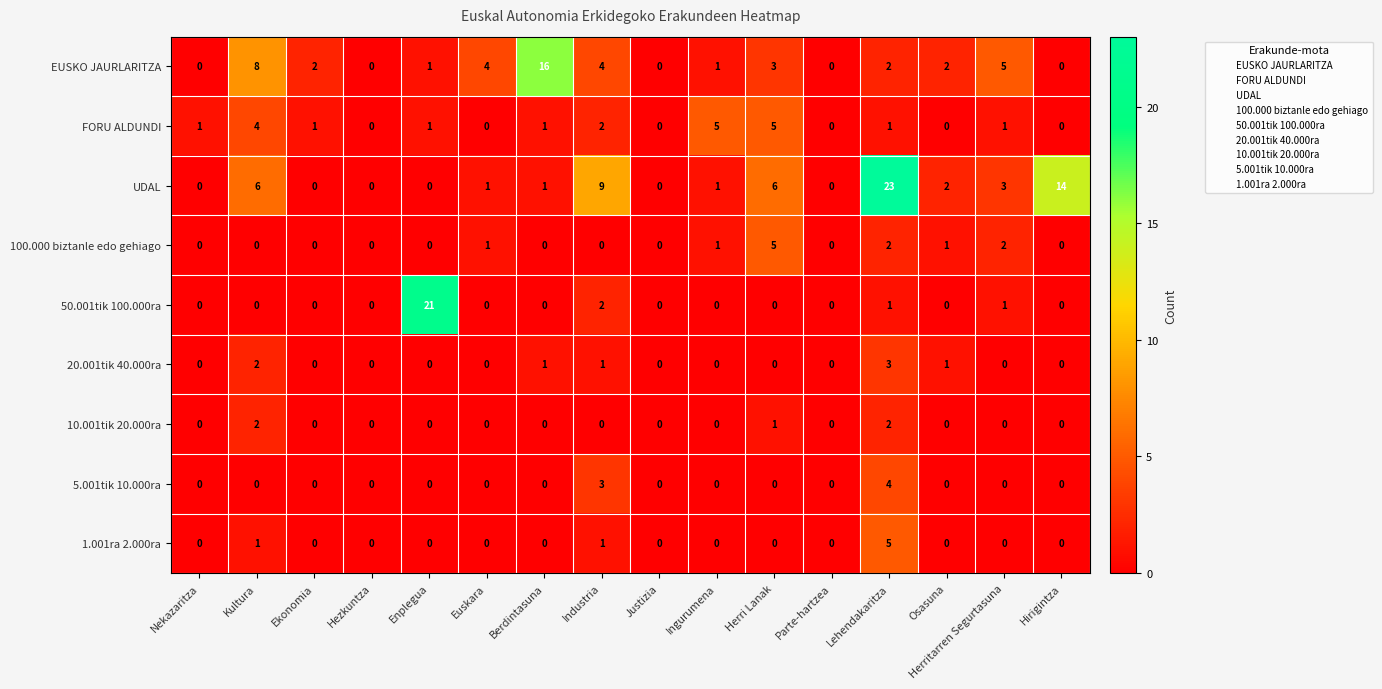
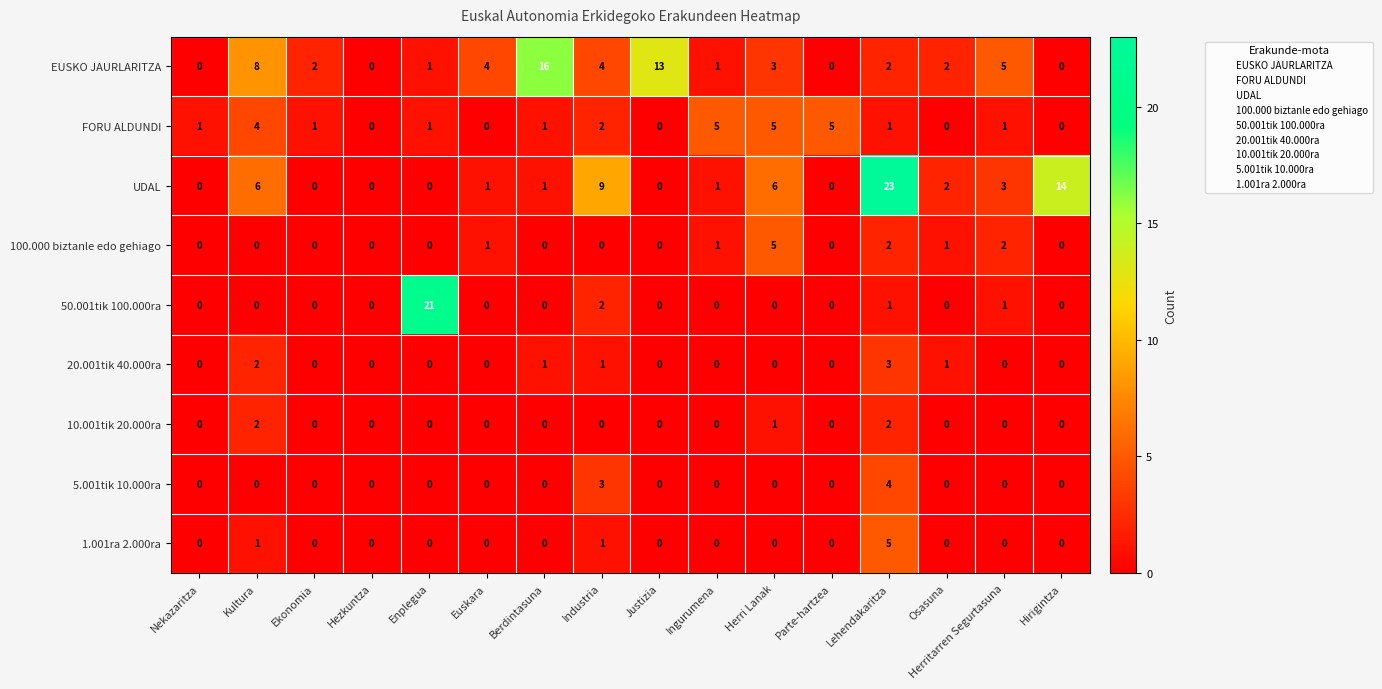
  {
    "EUSKO JAURLARITZA": {
      "Nekazaritza": 0,
      "Kultura": 8,
      "Ekonomia": 2,
      "Hezkuntza": 0,
      "Enplegua": 1,
      "Euskara": 4,
      "Berdintasuna": 16,
      "Industria": 4,
-     "Justizia": 0,
+     "Justizia": 13,
      "Ingurumena": 1,
      "Herri Lanak": 3,
      "Parte-hartzea": 0,
      "Lehendakaritza": 2,
      "Osasuna": 2,
      "Herritarren Segurtasuna": 5,
      "Hirigintza": 0
    },
    "FORU ALDUNDI": {
      "Nekazaritza": 1,
      "Kultura": 4,
      "Ekonomia": 1,
      "Hezkuntza": 0,
      "Enplegua": 1,
      "Euskara": 0,
      "Berdintasuna": 1,
      "Industria": 2,
      "Justizia": 0,
      "Ingurumena": 5,
      "Herri Lanak": 5,
-     "Parte-hartzea": 0,
+     "Parte-hartzea": 5,
      "Lehendakaritza": 1,
      "Osasuna": 0,
      "Herritarren Segurtasuna": 1,
      "Hirigintza": 0
    },
    "UDAL": {
      "Nekazaritza": 0,
      "Kultura": 6,
      "Ekonomia": 0,
      "Hezkuntza": 0,
      "Enplegua": 0,
      "Euskara": 1,
      "Berdintasuna": 1,
      "Industria": 9,
      "Justizia": 0,
      "Ingurumena": 1,
      "Herri Lanak": 6,
      "Parte-hartzea": 0,
      "Lehendakaritza": 23,
      "Osasuna": 2,
      "Herritarren Segurtasuna": 3,
      "Hirigintza": 14
    },
    "100.000 biztanle edo gehiago": {
      "Nekazaritza": 0,
      "Kultura": 0,
      "Ekonomia": 0,
      "Hezkuntza": 0,
      "Enplegua": 0,
      "Euskara": 1,
      "Berdintasuna": 0,
      "Industria": 0,
      "Justizia": 0,
      "Ingurumena": 1,
      "Herri Lanak": 5,
      "Parte-hartzea": 0,
      "Lehendakaritza": 2,
      "Osasuna": 1,
      "Herritarren Segurtasuna": 2,
      "Hirigintza": 0
    },
    "50.001tik 100.000ra": {
      "Nekazaritza": 0,
      "Kultura": 0,
      "Ekonomia": 0,
      "Hezkuntza": 0,
      "Enplegua": 21,
      "Euskara": 0,
      "Berdintasuna": 0,
      "Industria": 2,
      "Justizia": 0,
      "Ingurumena": 0,
      "Herri Lanak": 0,
      "Parte-hartzea": 0,
      "Lehendakaritza": 1,
      "Osasuna": 0,
      "Herritarren Segurtasuna": 1,
      "Hirigintza": 0
    },
    "20.001tik 40.000ra": {
      "Nekazaritza": 0,
      "Kultura": 2,
      "Ekonomia": 0,
      "Hezkuntza": 0,
      "Enplegua": 0,
      "Euskara": 0,
      "Berdintasuna": 1,
      "Industria": 1,
      "Justizia": 0,
      "Ingurumena": 0,
      "Herri Lanak": 0,
      "Parte-hartzea": 0,
      "Lehendakaritza": 3,
      "Osasuna": 1,
      "Herritarren Segurtasuna": 0,
      "Hirigintza": 0
    },
    "10.001tik 20.000ra": {
      "Nekazaritza": 0,
      "Kultura": 2,
      "Ekonomia": 0,
      "Hezkuntza": 0,
      "Enplegua": 0,
      "Euskara": 0,
      "Berdintasuna": 0,
      "Industria": 0,
      "Justizia": 0,
      "Ingurumena": 0,
      "Herri Lanak": 1,
      "Parte-hartzea": 0,
      "Lehendakaritza": 2,
      "Osasuna": 0,
      "Herritarren Segurtasuna": 0,
      "Hirigintza": 0
    },
    "5.001tik 10.000ra": {
      "Nekazaritza": 0,
      "Kultura": 0,
      "Ekonomia": 0,
      "Hezkuntza": 0,
      "Enplegua": 0,
      "Euskara": 0,
      "Berdintasuna": 0,
      "Industria": 3,
      "Justizia": 0,
      "Ingurumena": 0,
      "Herri Lanak": 0,
      "Parte-hartzea": 0,
      "Lehendakaritza": 4,
      "Osasuna": 0,
      "Herritarren Segurtasuna": 0,
      "Hirigintza": 0
    },
    "1.001ra 2.000ra": {
      "Nekazaritza": 0,
      "Kultura": 1,
      "Ekonomia": 0,
      "Hezkuntza": 0,
      "Enplegua": 0,
      "Euskara": 0,
      "Berdintasuna": 0,
      "Industria": 1,
      "Justizia": 0,
      "Ingurumena": 0,
      "Herri Lanak": 0,
      "Parte-hartzea": 0,
      "Lehendakaritza": 5,
      "Osasuna": 0,
      "Herritarren Segurtasuna": 0,
      "Hirigintza": 0
    }
  }
